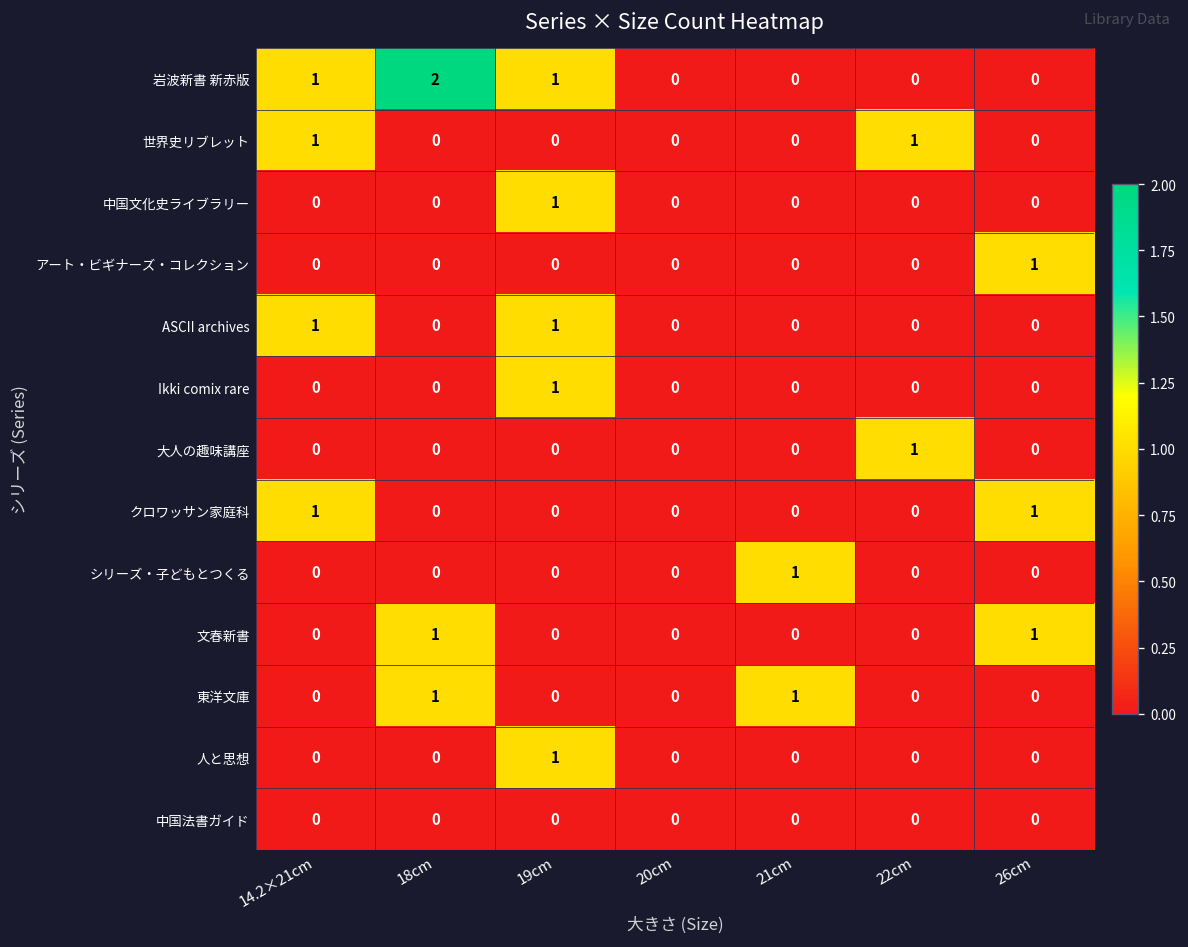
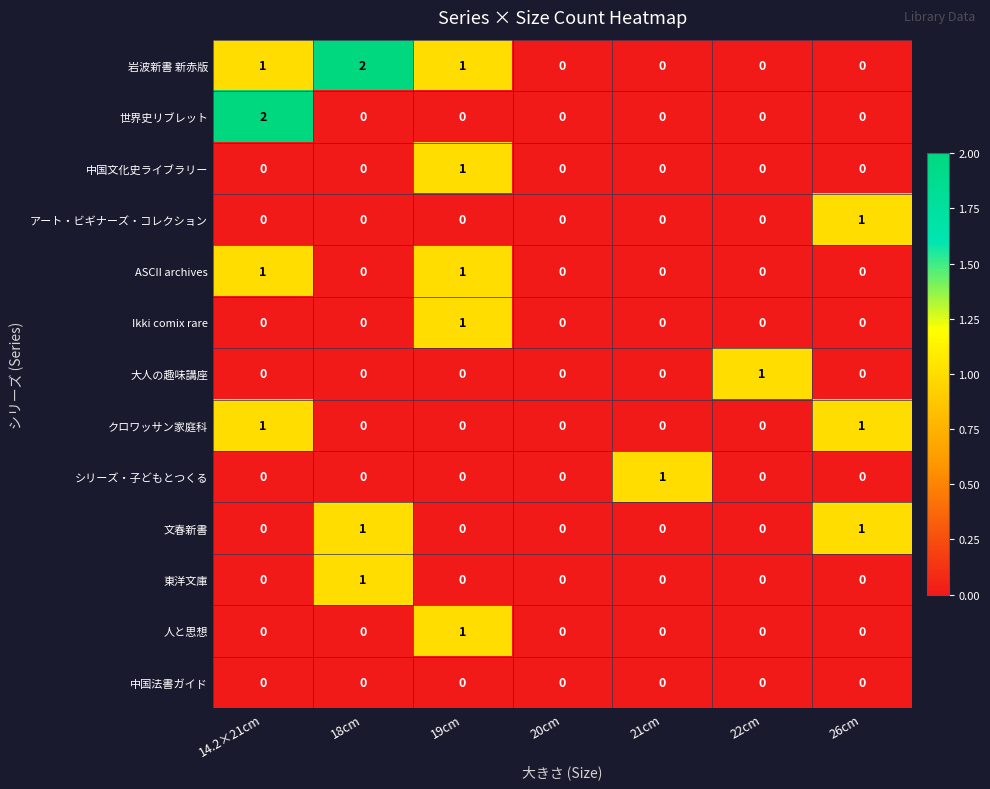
  {
    "岩波新書 新赤版": {
      "14.2×21cm": 1,
      "18cm": 2,
      "19cm": 1,
      "20cm": 0,
      "21cm": 0,
      "22cm": 0,
      "26cm": 0
    },
    "世界史リブレット": {
-     "14.2×21cm": 1,
+     "14.2×21cm": 2,
      "18cm": 0,
      "19cm": 0,
      "20cm": 0,
      "21cm": 0,
-     "22cm": 1,
+     "22cm": 0,
      "26cm": 0
    },
    "中国文化史ライブラリー": {
      "14.2×21cm": 0,
      "18cm": 0,
      "19cm": 1,
      "20cm": 0,
      "21cm": 0,
      "22cm": 0,
      "26cm": 0
    },
    "アート・ビギナーズ・コレクション": {
      "14.2×21cm": 0,
      "18cm": 0,
      "19cm": 0,
      "20cm": 0,
      "21cm": 0,
      "22cm": 0,
      "26cm": 1
    },
    "ASCII archives": {
      "14.2×21cm": 1,
      "18cm": 0,
      "19cm": 1,
      "20cm": 0,
      "21cm": 0,
      "22cm": 0,
      "26cm": 0
    },
    "Ikki comix rare": {
      "14.2×21cm": 0,
      "18cm": 0,
      "19cm": 1,
      "20cm": 0,
      "21cm": 0,
      "22cm": 0,
      "26cm": 0
    },
    "大人の趣味講座": {
      "14.2×21cm": 0,
      "18cm": 0,
      "19cm": 0,
      "20cm": 0,
      "21cm": 0,
      "22cm": 1,
      "26cm": 0
    },
    "クロワッサン家庭科": {
      "14.2×21cm": 1,
      "18cm": 0,
      "19cm": 0,
      "20cm": 0,
      "21cm": 0,
      "22cm": 0,
      "26cm": 1
    },
    "シリーズ・子どもとつくる": {
      "14.2×21cm": 0,
      "18cm": 0,
      "19cm": 0,
      "20cm": 0,
      "21cm": 1,
      "22cm": 0,
      "26cm": 0
    },
    "文春新書": {
      "14.2×21cm": 0,
      "18cm": 1,
      "19cm": 0,
      "20cm": 0,
      "21cm": 0,
      "22cm": 0,
      "26cm": 1
    },
    "東洋文庫": {
      "14.2×21cm": 0,
      "18cm": 1,
      "19cm": 0,
      "20cm": 0,
-     "21cm": 1,
+     "21cm": 0,
      "22cm": 0,
      "26cm": 0
    },
    "人と思想": {
      "14.2×21cm": 0,
      "18cm": 0,
      "19cm": 1,
      "20cm": 0,
      "21cm": 0,
      "22cm": 0,
      "26cm": 0
    },
    "中国法書ガイド": {
      "14.2×21cm": 0,
      "18cm": 0,
      "19cm": 0,
      "20cm": 0,
      "21cm": 0,
      "22cm": 0,
      "26cm": 0
    }
  }
